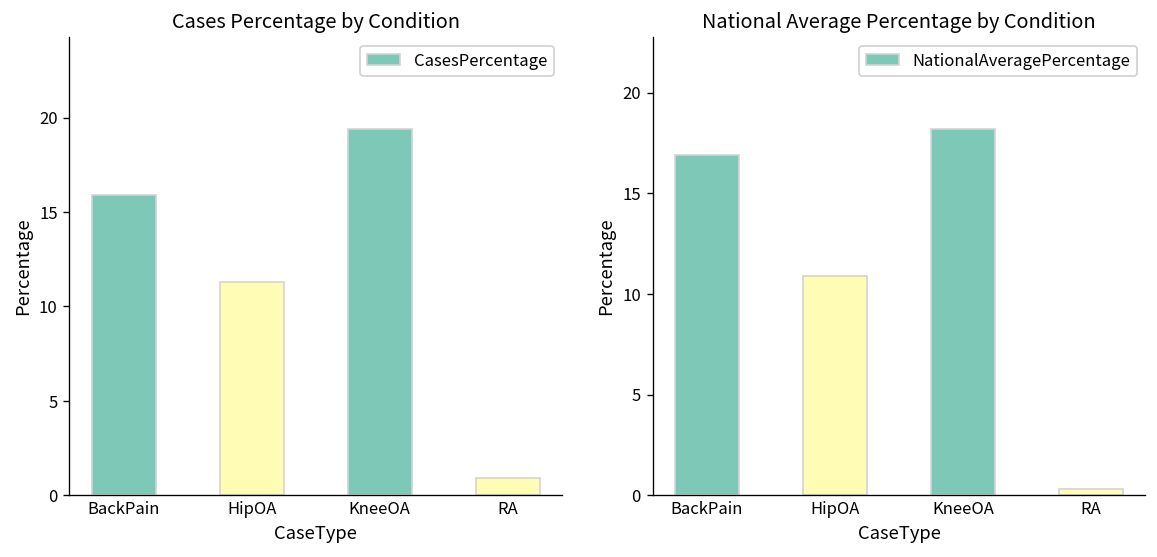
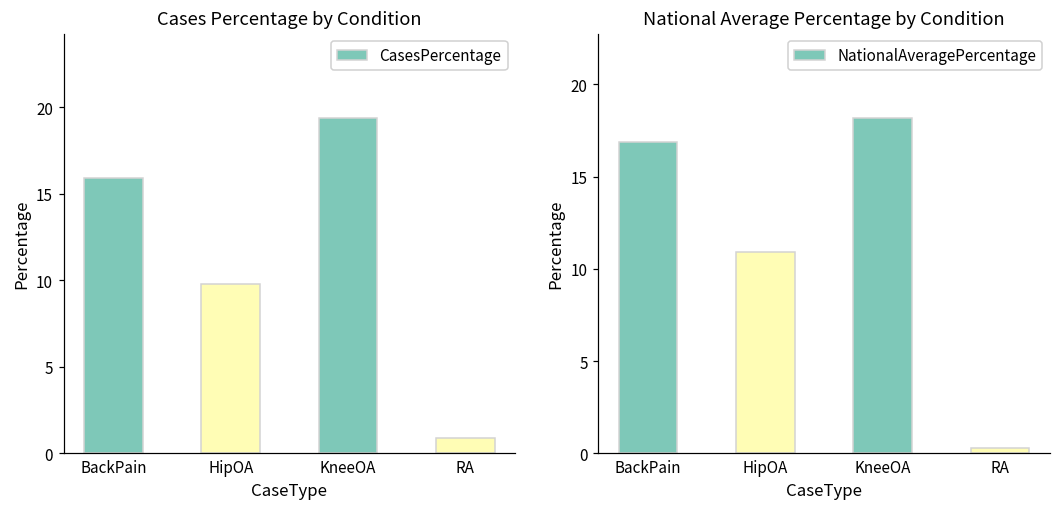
  {
    "Cases Percentage by Condition": {
      "BackPain": 15.9,
-     "HipOA": 11.3,
+     "HipOA": 9.8,
      "KneeOA": 19.4,
      "RA": 0.9
    },
    "National Average Percentage by Condition": {
      "BackPain": 16.9,
      "HipOA": 10.9,
      "KneeOA": 18.2,
      "RA": 0.3
    }
  }
